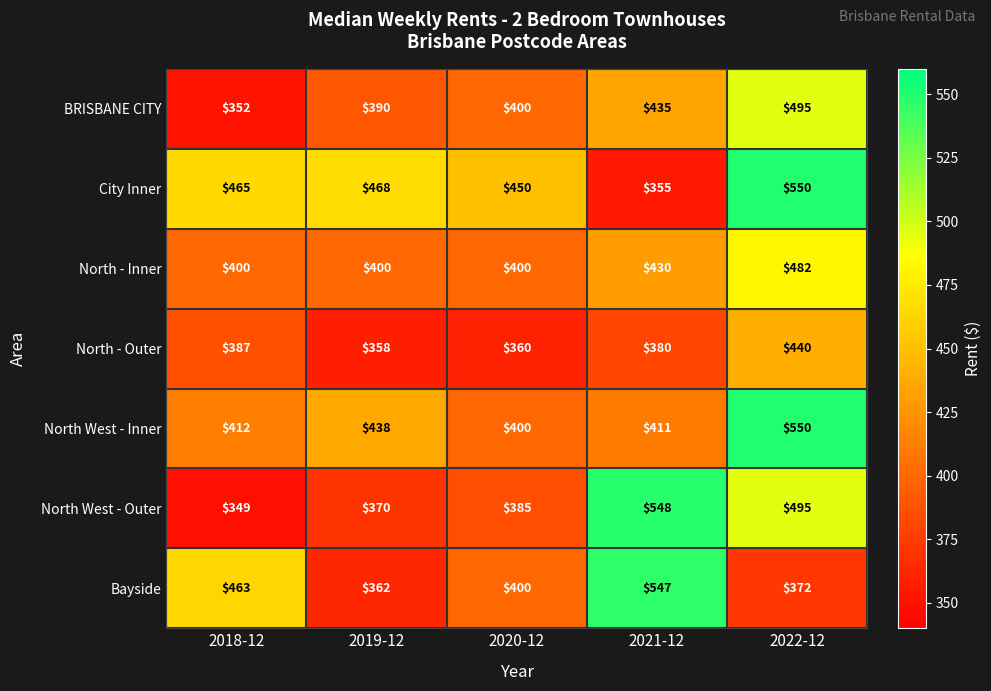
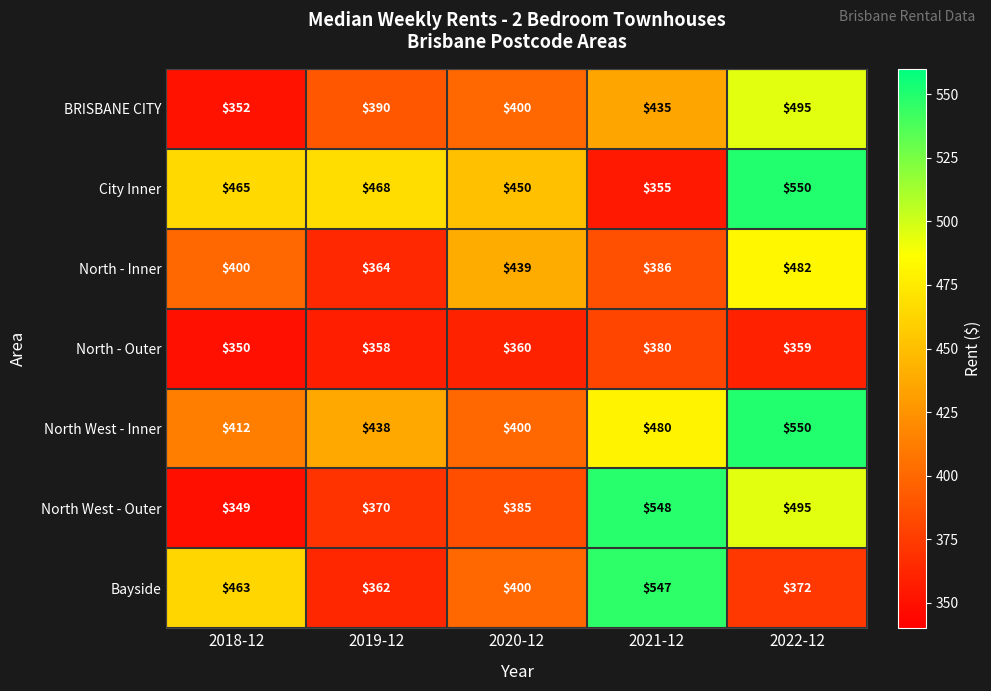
  {
    "BRISBANE CITY": {
      "2018-12": "$352",
      "2019-12": "$390",
      "2020-12": "$400",
      "2021-12": "$435",
      "2022-12": "$495"
    },
    "City Inner": {
      "2018-12": "$465",
      "2019-12": "$468",
      "2020-12": "$450",
      "2021-12": "$355",
      "2022-12": "$550"
    },
    "North - Inner": {
      "2018-12": "$400",
-     "2019-12": "$400",
-     "2020-12": "$400",
-     "2021-12": "$430",
+     "2019-12": "$364",
+     "2020-12": "$439",
+     "2021-12": "$386",
      "2022-12": "$482"
    },
    "North - Outer": {
-     "2018-12": "$387",
+     "2018-12": "$350",
      "2019-12": "$358",
      "2020-12": "$360",
      "2021-12": "$380",
-     "2022-12": "$440"
+     "2022-12": "$359"
    },
    "North West - Inner": {
      "2018-12": "$412",
      "2019-12": "$438",
      "2020-12": "$400",
-     "2021-12": "$411",
+     "2021-12": "$480",
      "2022-12": "$550"
    },
    "North West - Outer": {
      "2018-12": "$349",
      "2019-12": "$370",
      "2020-12": "$385",
      "2021-12": "$548",
      "2022-12": "$495"
    },
    "Bayside": {
      "2018-12": "$463",
      "2019-12": "$362",
      "2020-12": "$400",
      "2021-12": "$547",
      "2022-12": "$372"
    }
  }
